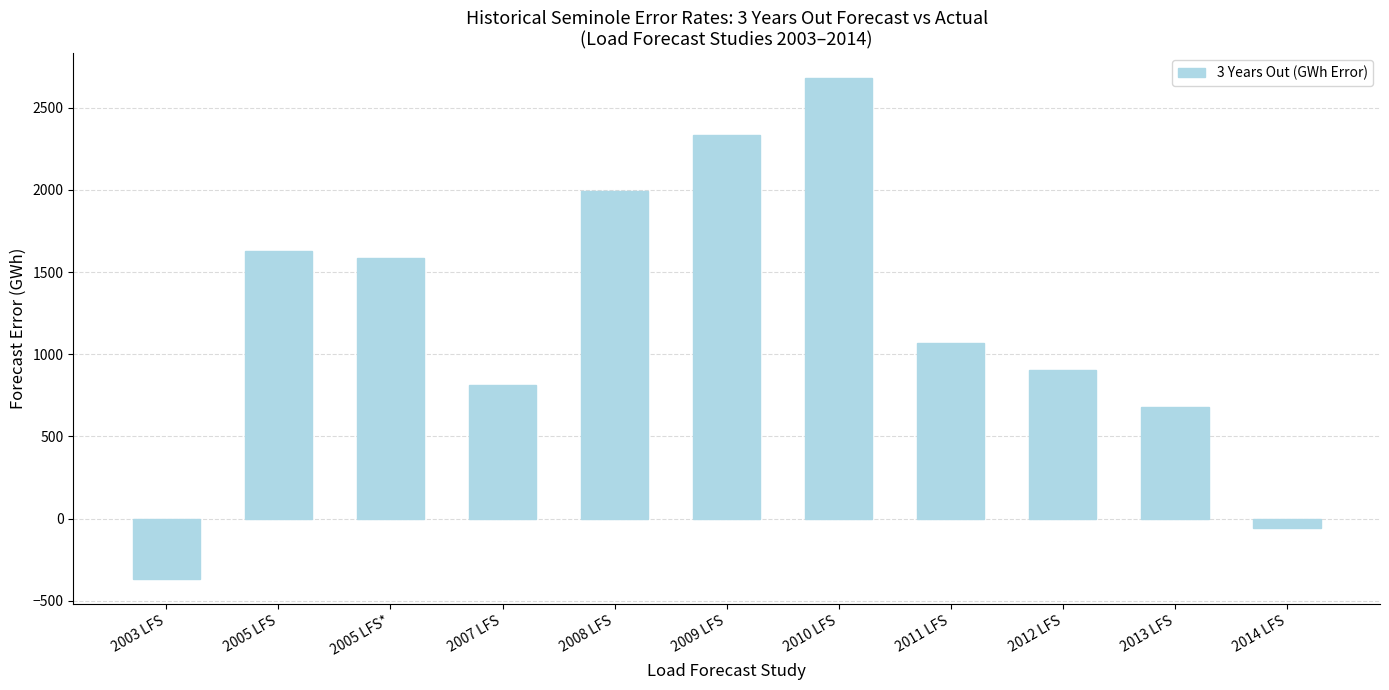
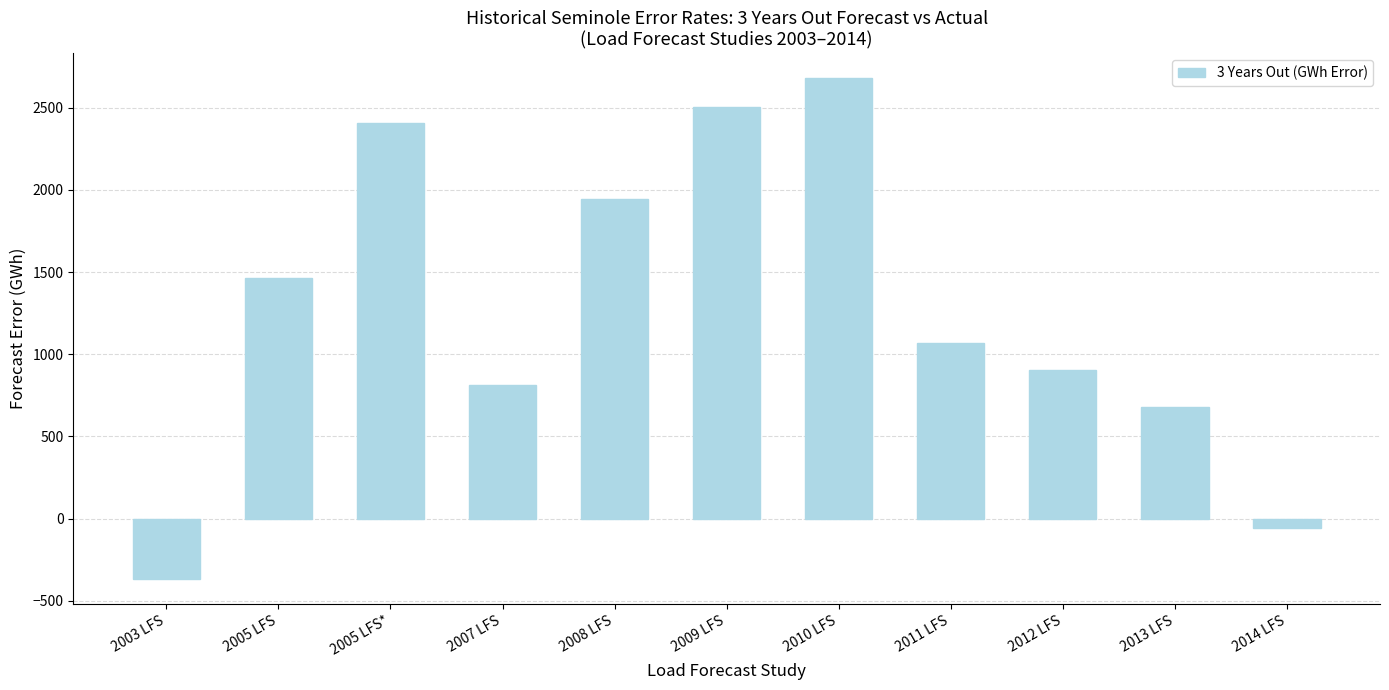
  {
    "2003 LFS": -370,
-   "2005 LFS": 1630,
-   "2005 LFS*": 1580,
+   "2005 LFS": 1460,
+   "2005 LFS*": 2410,
    "2007 LFS": 810,
-   "2008 LFS": 2000,
-   "2009 LFS": 2330,
+   "2008 LFS": 1950,
+   "2009 LFS": 2500,
    "2010 LFS": 2680,
    "2011 LFS": 1070,
    "2012 LFS": 900,
    "2013 LFS": 680,
    "2014 LFS": -60
  }
